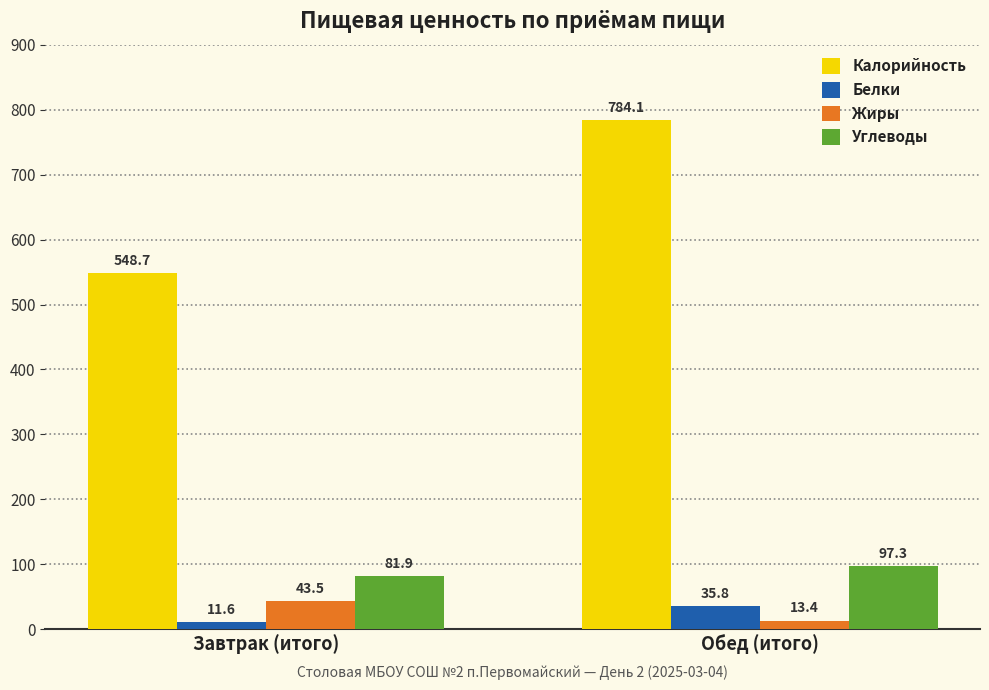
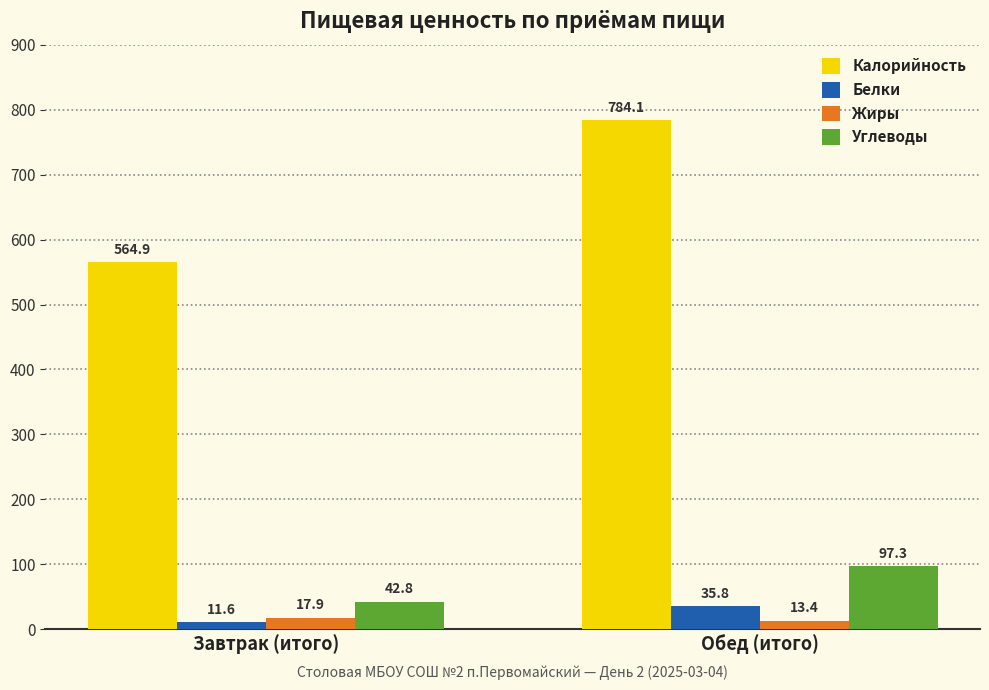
  {
    "Калорийность": {
-     "Завтрак (итого)": 548.7,
+     "Завтрак (итого)": 564.9,
      "Обед (итого)": 784.1
    },
    "Белки": {
      "Завтрак (итого)": 11.6,
      "Обед (итого)": 35.8
    },
    "Жиры": {
-     "Завтрак (итого)": 43.5,
+     "Завтрак (итого)": 17.9,
      "Обед (итого)": 13.4
    },
    "Углеводы": {
-     "Завтрак (итого)": 81.9,
+     "Завтрак (итого)": 42.8,
      "Обед (итого)": 97.3
    }
  }
